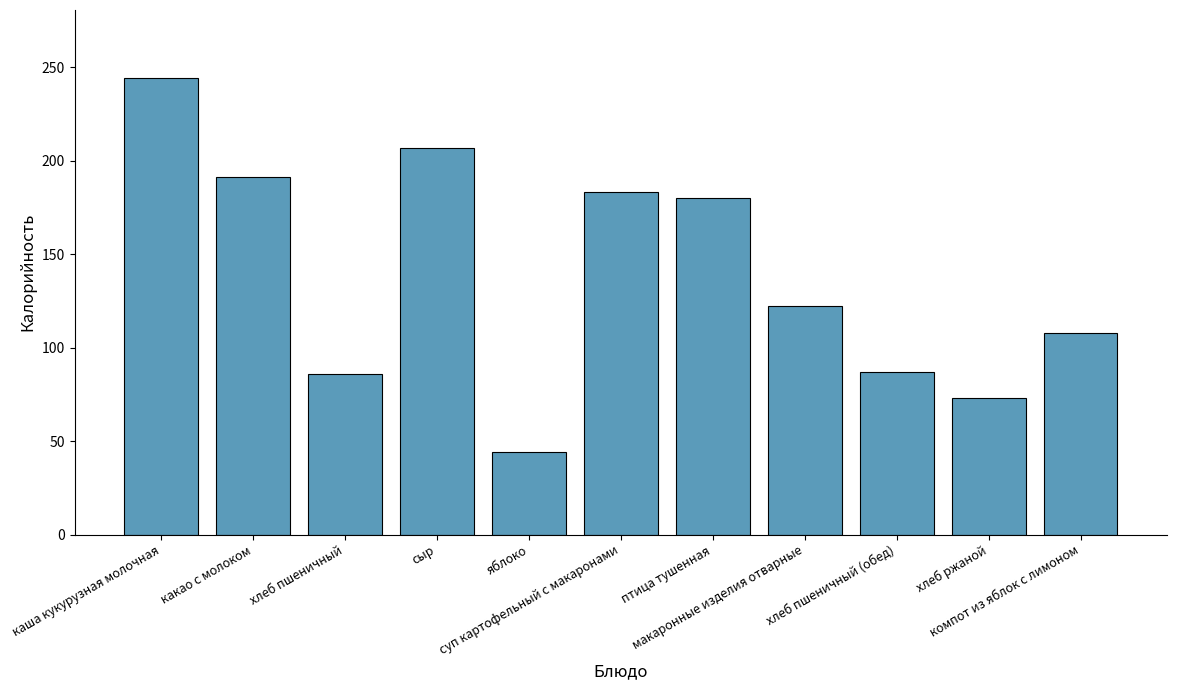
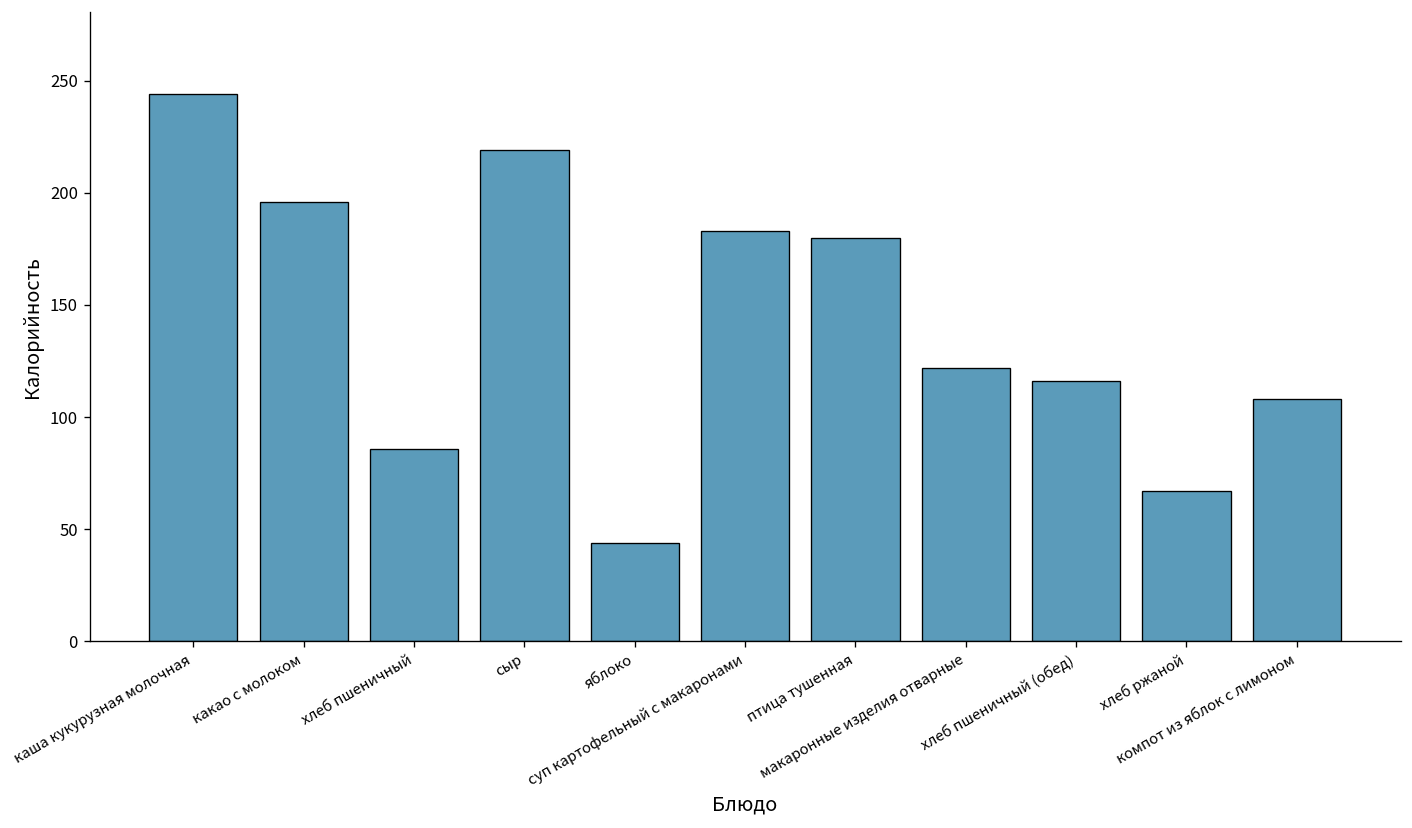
  {
    "каша кукурузная молочная": 244,
-   "какао с молоком": 191,
+   "какао с молоком": 196,
    "хлеб пшеничный": 86,
-   "сыр": 207,
+   "сыр": 219,
    "яблоко": 44,
    "суп картофельный с макаронами": 183,
    "птица тушенная": 180,
    "макаронные изделия отварные": 122,
-   "хлеб пшеничный (обед)": 87,
-   "хлеб ржаной": 73,
+   "хлеб пшеничный (обед)": 116,
+   "хлеб ржаной": 67,
    "компот из яблок с лимоном": 108
  }
